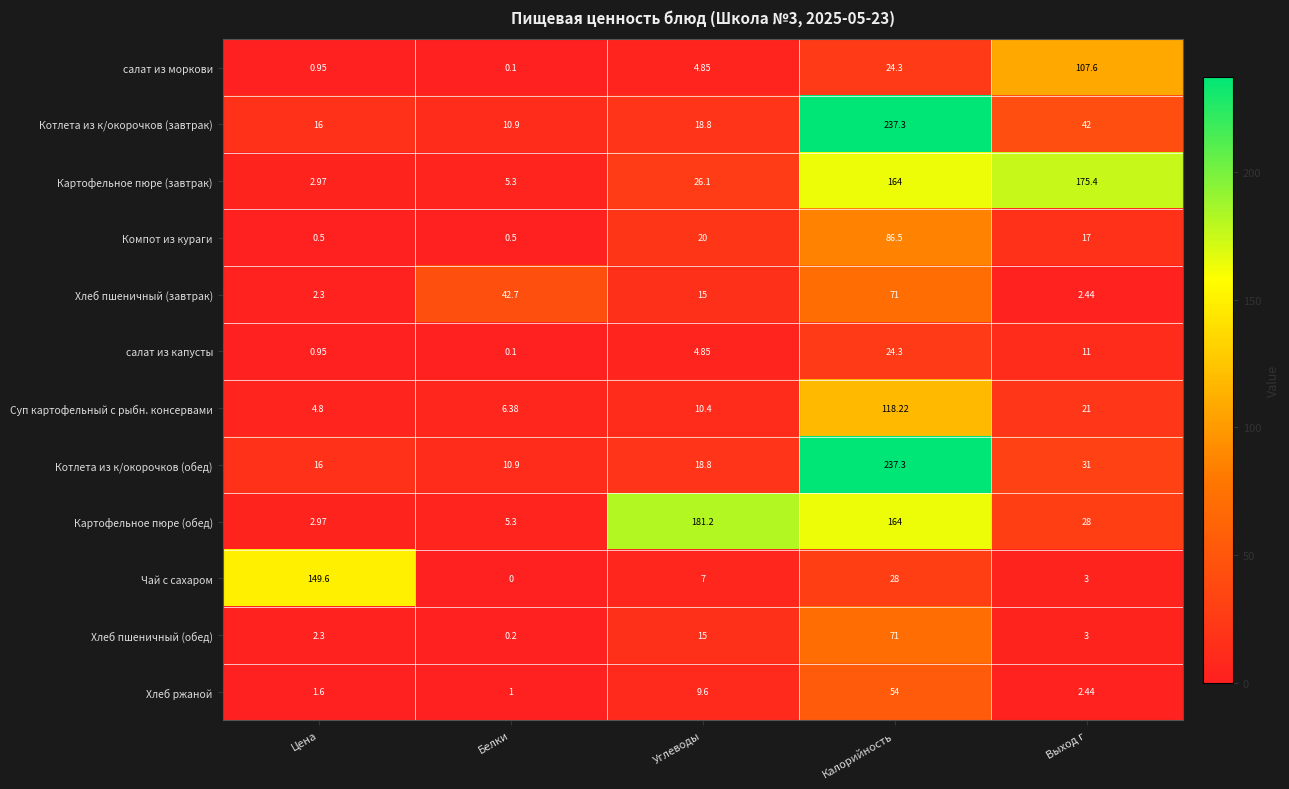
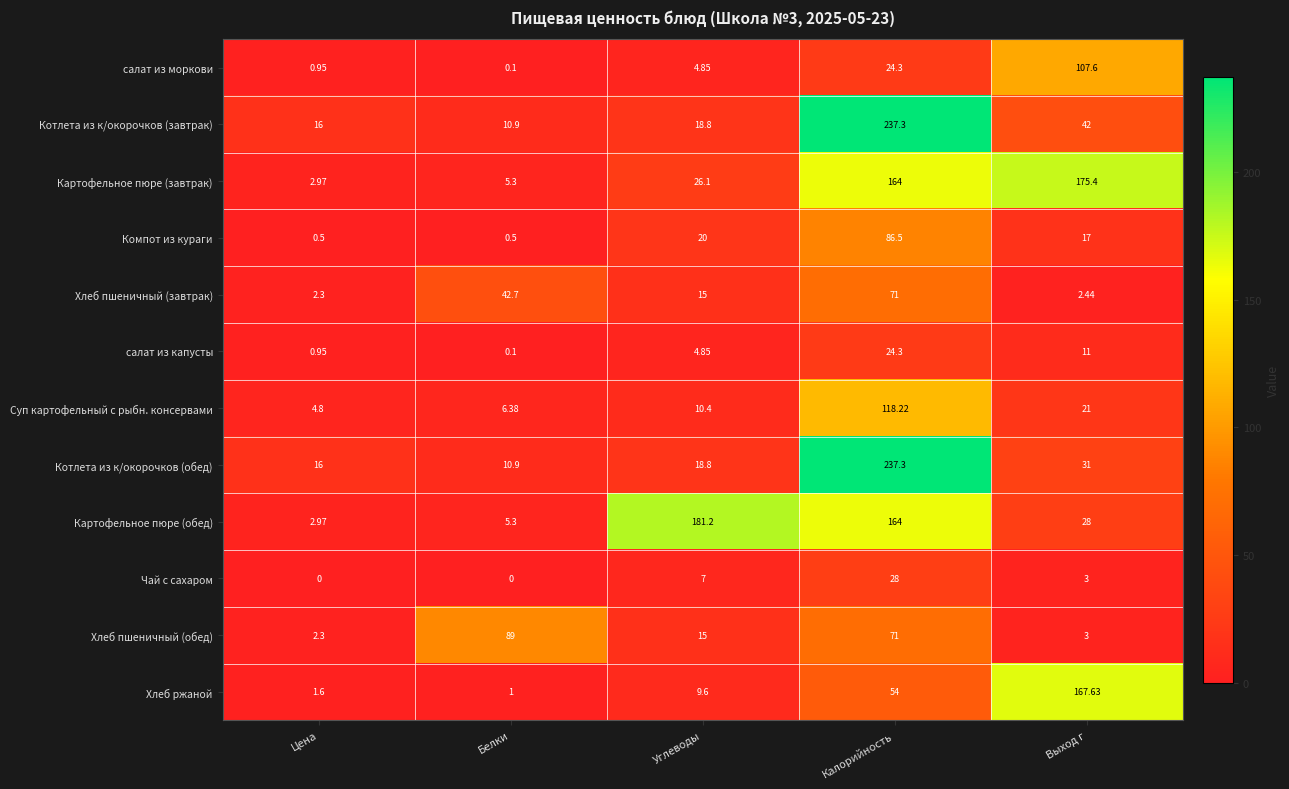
  {
    "салат из моркови": {
      "Цена": 0.95,
      "Белки": 0.1,
      "Углеводы": 4.85,
      "Калорийность": 24.3,
      "Выход г": 107.6
    },
    "Котлета из к/окорочков (завтрак)": {
      "Цена": 16,
      "Белки": 10.9,
      "Углеводы": 18.8,
      "Калорийность": 237.3,
      "Выход г": 42
    },
    "Картофельное пюре (завтрак)": {
      "Цена": 2.97,
      "Белки": 5.3,
      "Углеводы": 26.1,
      "Калорийность": 164,
      "Выход г": 175.4
    },
    "Компот из кураги": {
      "Цена": 0.5,
      "Белки": 0.5,
      "Углеводы": 20,
      "Калорийность": 86.5,
      "Выход г": 17
    },
    "Хлеб пшеничный (завтрак)": {
      "Цена": 2.3,
      "Белки": 42.7,
      "Углеводы": 15,
      "Калорийность": 71,
      "Выход г": 2.44
    },
    "салат из капусты": {
      "Цена": 0.95,
      "Белки": 0.1,
      "Углеводы": 4.85,
      "Калорийность": 24.3,
      "Выход г": 11
    },
    "Суп картофельный с рыбн. консервами": {
      "Цена": 4.8,
      "Белки": 6.38,
      "Углеводы": 10.4,
      "Калорийность": 118.22,
      "Выход г": 21
    },
    "Котлета из к/окорочков (обед)": {
      "Цена": 16,
      "Белки": 10.9,
      "Углеводы": 18.8,
      "Калорийность": 237.3,
      "Выход г": 31
    },
    "Картофельное пюре (обед)": {
      "Цена": 2.97,
      "Белки": 5.3,
      "Углеводы": 181.2,
      "Калорийность": 164,
      "Выход г": 28
    },
    "Чай с сахаром": {
-     "Цена": 149.6,
+     "Цена": 0,
      "Белки": 0,
      "Углеводы": 7,
      "Калорийность": 28,
      "Выход г": 3
    },
    "Хлеб пшеничный (обед)": {
      "Цена": 2.3,
-     "Белки": 0.2,
+     "Белки": 89,
      "Углеводы": 15,
      "Калорийность": 71,
      "Выход г": 3
    },
    "Хлеб ржаной": {
      "Цена": 1.6,
      "Белки": 1,
      "Углеводы": 9.6,
      "Калорийность": 54,
-     "Выход г": 2.44
+     "Выход г": 167.63
    }
  }
